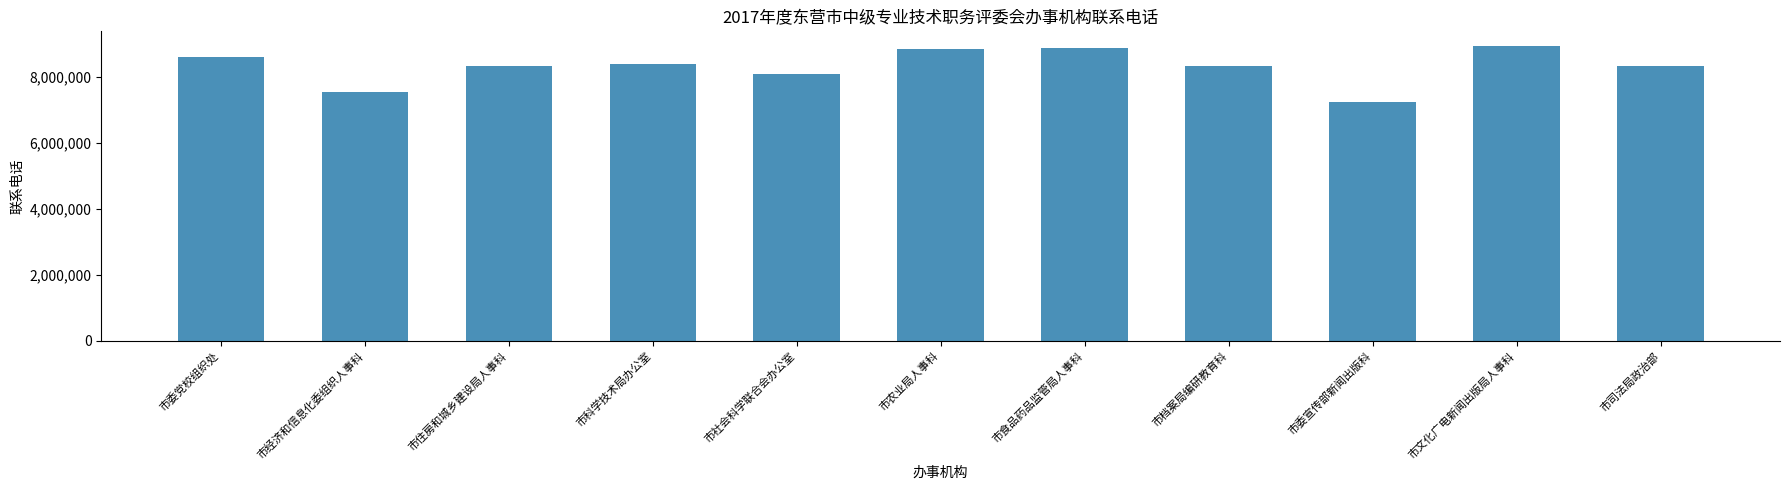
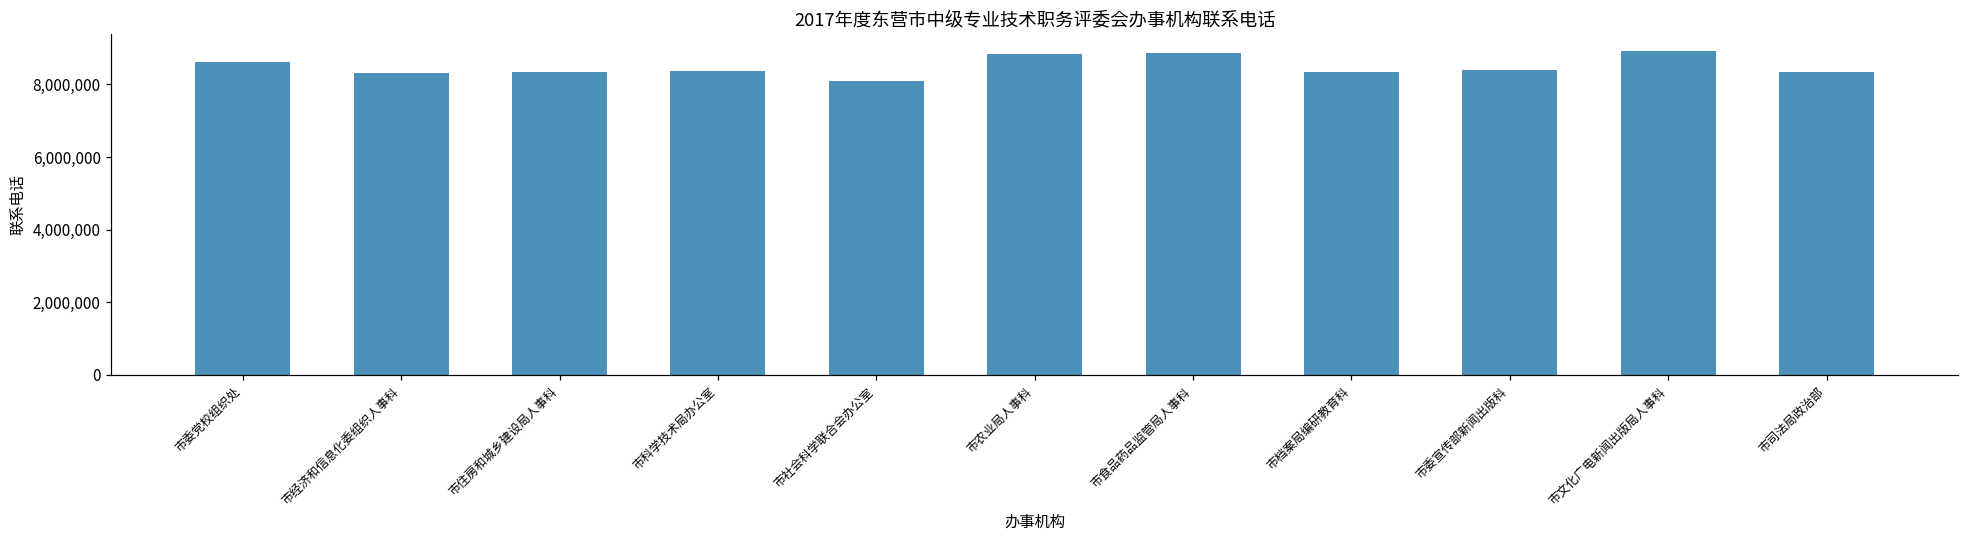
  {
    "市委党校组织处": "8,600,000",
-   "市经济和信息化委组织人事科": "7,500,000",
+   "市经济和信息化委组织人事科": "8,300,000",
    "市住房和城乡建设局人事科": "8,300,000",
    "市科学技术局办公室": "8,400,000",
    "市社会科学联合会办公室": "8,100,000",
    "市农业局人事科": "8,800,000",
    "市食品药品监管局人事科": "8,900,000",
    "市档案局编研教育科": "8,300,000",
-   "市委宣传部新闻出版科": "7,200,000",
+   "市委宣传部新闻出版科": "8,400,000",
    "市文化广电新闻出版局人事科": "8,900,000",
    "市司法局政治部": "8,300,000"
  }
